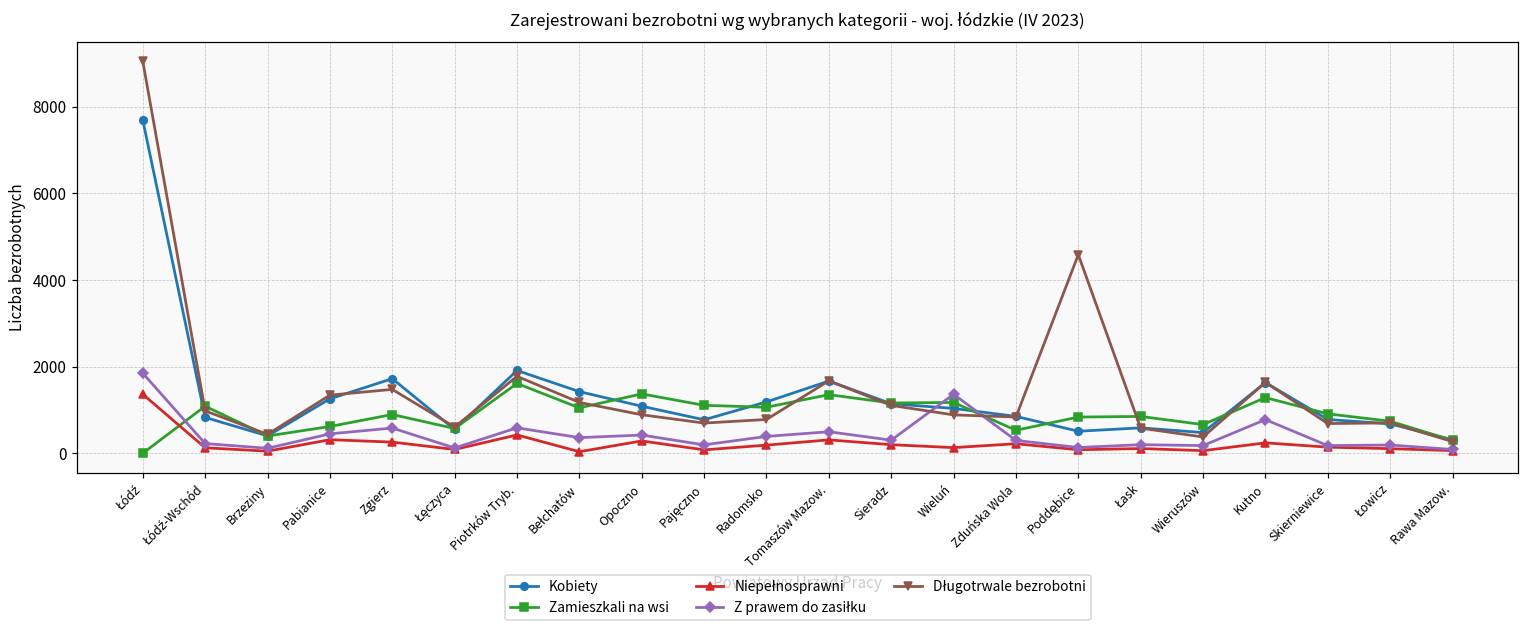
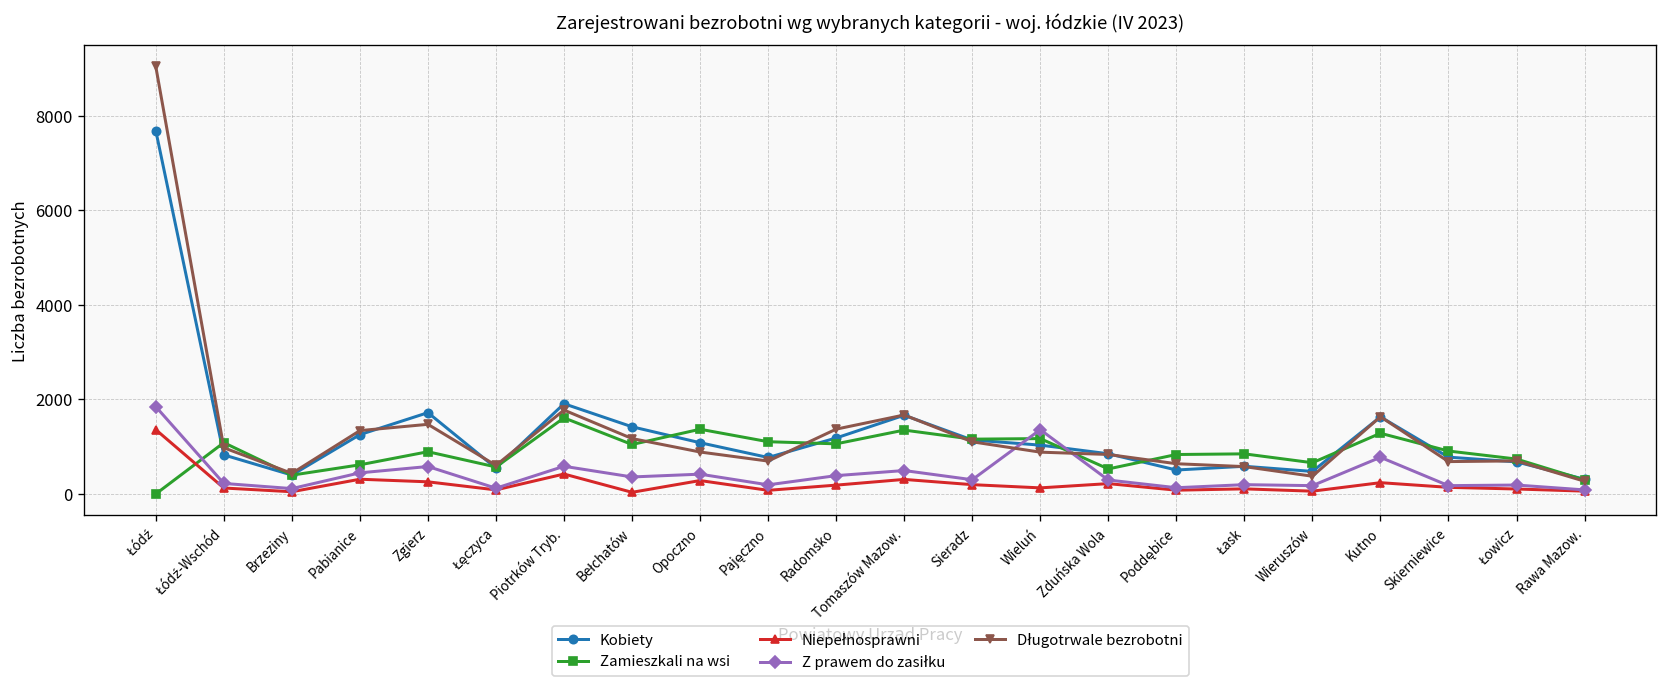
  {
    "Kobiety": {
      "Łódź": 7700,
      "Łódź-Wschód": 800,
      "Pabianice": 1300,
      "Zgierz": 1700,
      "Piotrków Tryb.": 1900,
      "Bełchatów": 1400,
      "Opoczno": 1100,
      "Pajęczno": 800,
      "Radomsko": 1200,
      "Wieluń": 1000,
      "Poddębice": 500,
      "Wieruszów": 500,
      "Skierniewice": 800
    },
    "Zamieszkali na wsi": {
      "Łódź": 0,
      "Łódź-Wschód": 1100,
      "Pabianice": 600,
      "Zgierz": 900,
      "Piotrków Tryb.": 1600,
      "Bełchatów": 1000,
      "Opoczno": 1400,
      "Pajęczno": 1100,
      "Radomsko": 1100,
      "Tomaszów Mazow.": 1400,
      "Wieluń": 1200,
      "Zduńska Wola": 500,
      "Poddębice": 800,
      "Łask": 800,
      "Wieruszów": 700,
      "Kutno": 1300,
      "Skierniewice": 900
    },
    "Niepełnosprawni": {
      "Łódź": 1400,
      "Łódź-Wschód": 100,
      "Brzeziny": 0,
      "Pabianice": 300,
      "Zgierz": 300,
      "Piotrków Tryb.": 400,
      "Bełchatów": 0,
      "Opoczno": 300,
      "Pajęczno": 100,
      "Radomsko": 200,
      "Tomaszów Mazow.": 300,
      "Sieradz": 200,
      "Wieluń": 100,
      "Zduńska Wola": 200,
      "Łask": 100,
      "Wieruszów": 100,
      "Kutno": 200,
      "Łowicz": 100
    },
    "Z prawem do zasiłku": {
      "Łódź": 1800,
      "Łódź-Wschód": 200,
      "Brzeziny": 100,
      "Pabianice": 400,
      "Zgierz": 600,
      "Piotrków Tryb.": 600,
      "Bełchatów": 400,
      "Opoczno": 400,
      "Pajęczno": 200,
      "Radomsko": 400,
      "Tomaszów Mazow.": 500,
      "Sieradz": 300,
      "Wieluń": 1400,
      "Zduńska Wola": 300,
      "Łask": 200,
      "Wieruszów": 200,
      "Kutno": 800,
      "Łowicz": 200
    },
    "Długotrwale bezrobotni": {
      "Łódź": 9000,
      "Łódź-Wschód": 1000,
      "Pabianice": 1300,
      "Zgierz": 1500,
      "Piotrków Tryb.": 1800,
      "Bełchatów": 1200,
      "Opoczno": 900,
      "Pajęczno": 700,
-     "Radomsko": 800,
+     "Radomsko": 1400,
      "Wieluń": 900,
-     "Poddębice": 4600,
+     "Poddębice": 600,
      "Wieruszów": 400,
      "Skierniewice": 700
    }
  }
